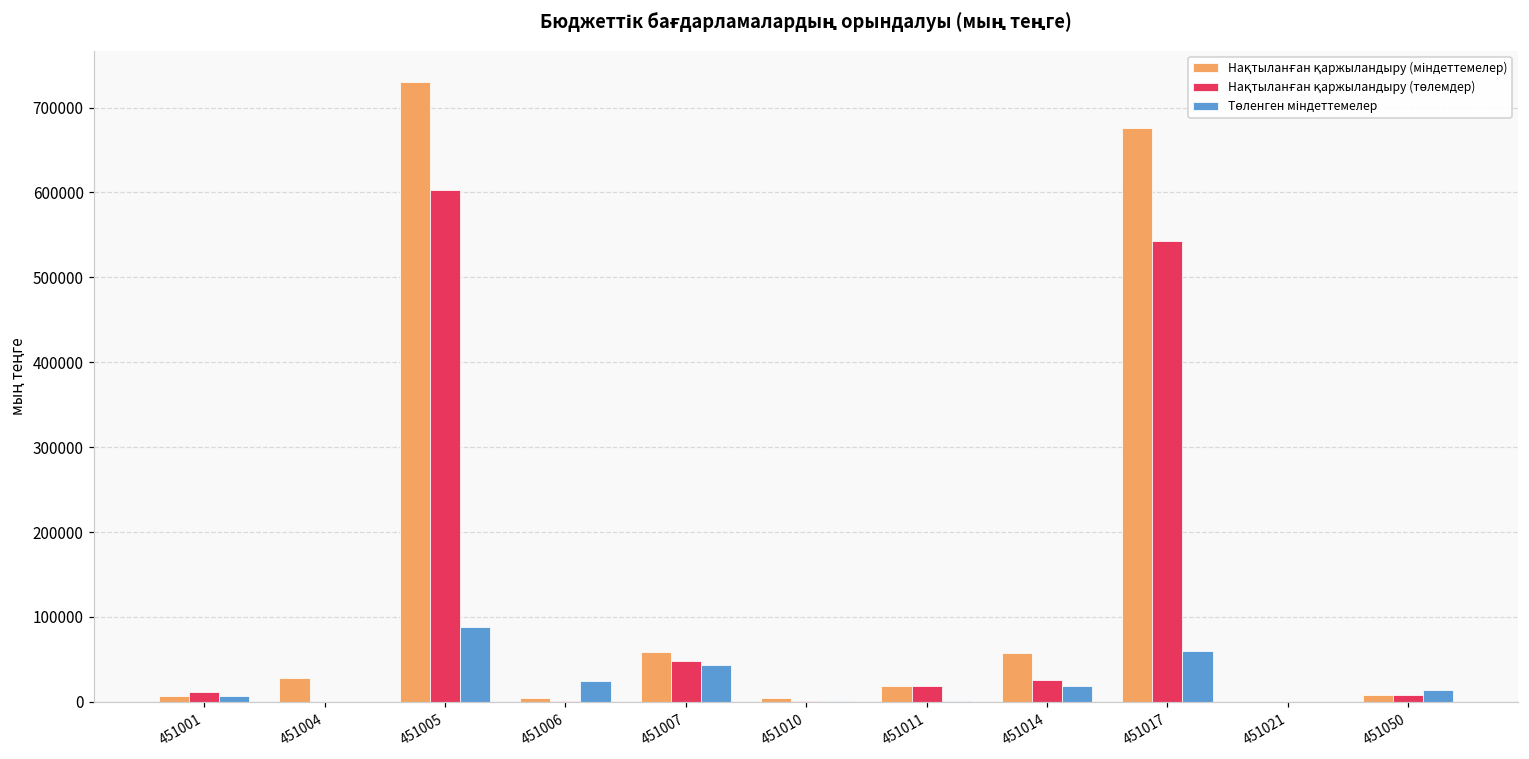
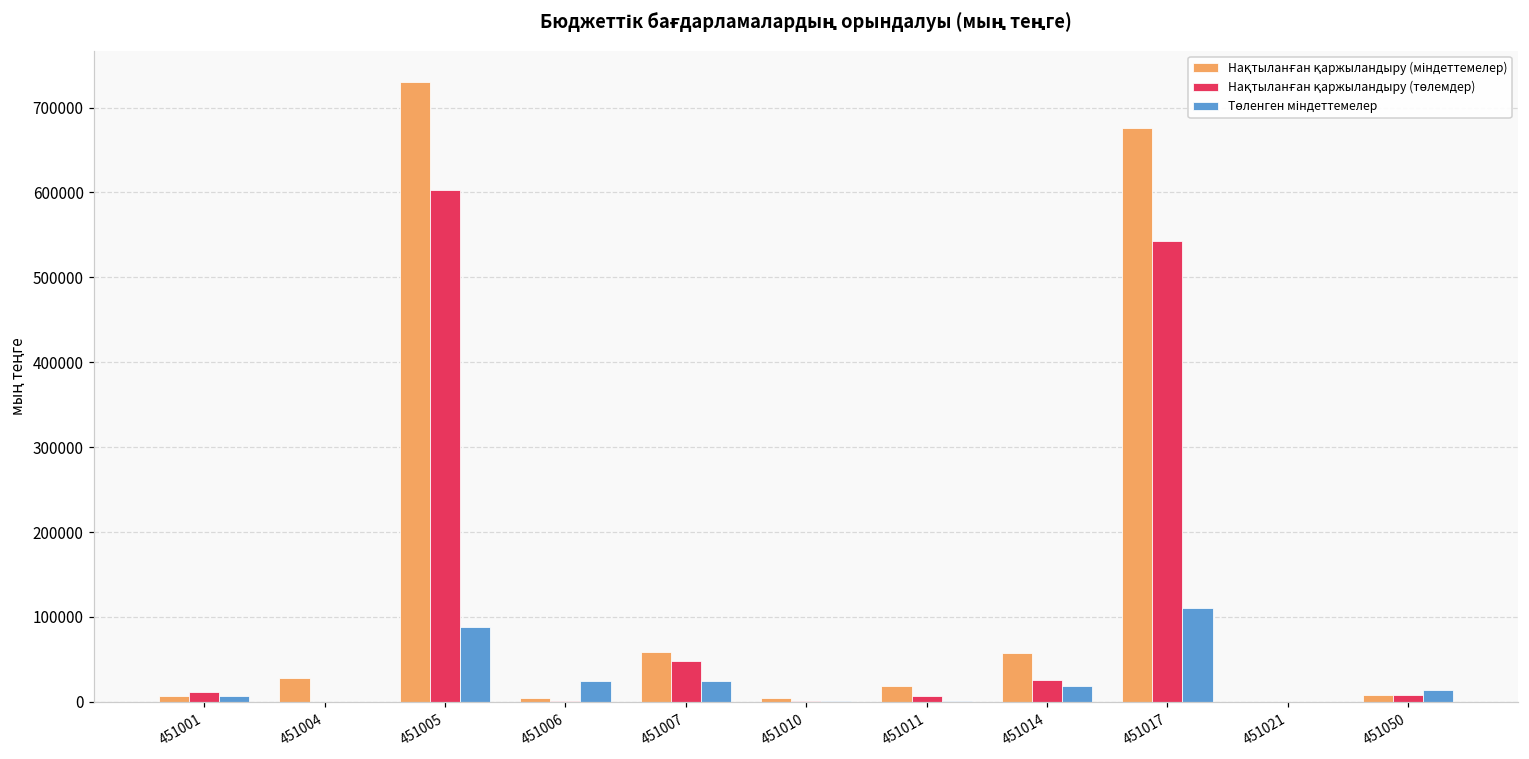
  {
    "Нақтыланған қаржыландыру (міндеттемелер)": {
      "451001": 10000,
      "451004": 30000,
      "451005": 730000,
      "451006": 0,
      "451007": 60000,
      "451010": 0,
      "451011": 20000,
      "451014": 60000,
      "451017": 680000,
      "451050": 10000
    },
    "Нақтыланған қаржыландыру (төлемдер)": {
      "451001": 10000,
      "451004": 0,
      "451005": 600000,
      "451007": 50000,
-     "451011": 20000,
+     "451011": 10000,
      "451014": 30000,
      "451017": 540000,
      "451050": 10000
    },
    "Төленген міндеттемелер": {
      "451001": 10000,
      "451004": 0,
      "451005": 90000,
      "451006": 20000,
-     "451007": 40000,
+     "451007": 20000,
      "451014": 20000,
-     "451017": 60000,
+     "451017": 110000,
      "451050": 10000
    }
  }
